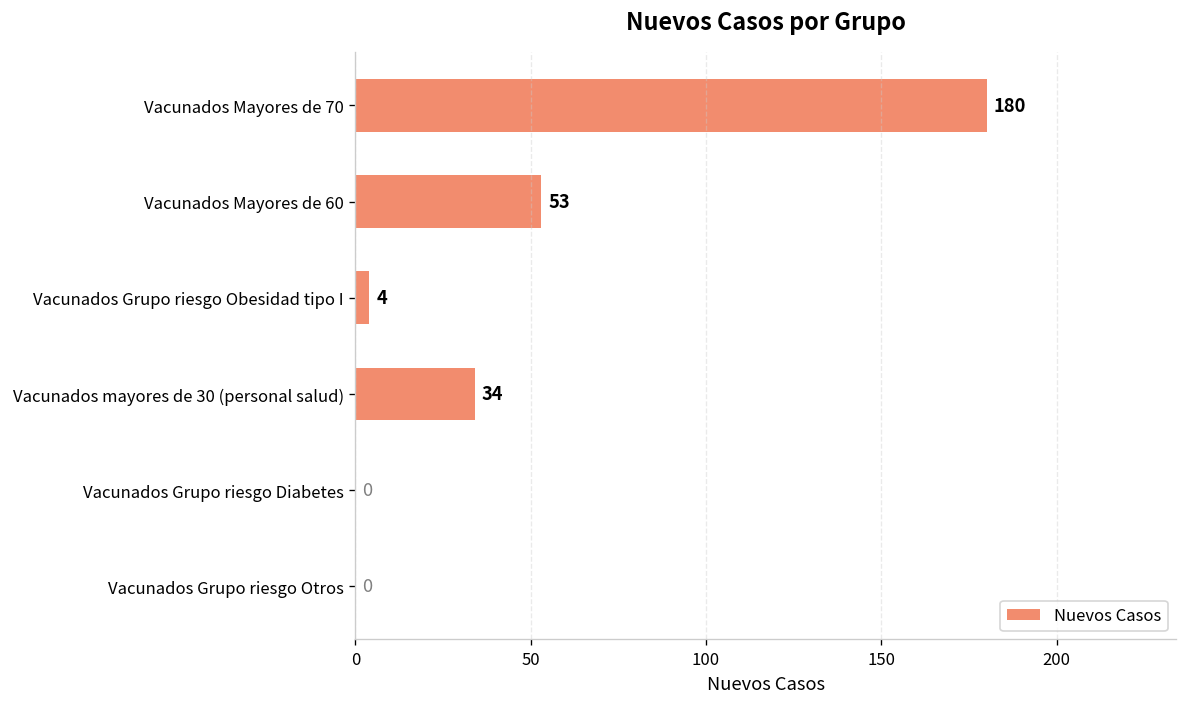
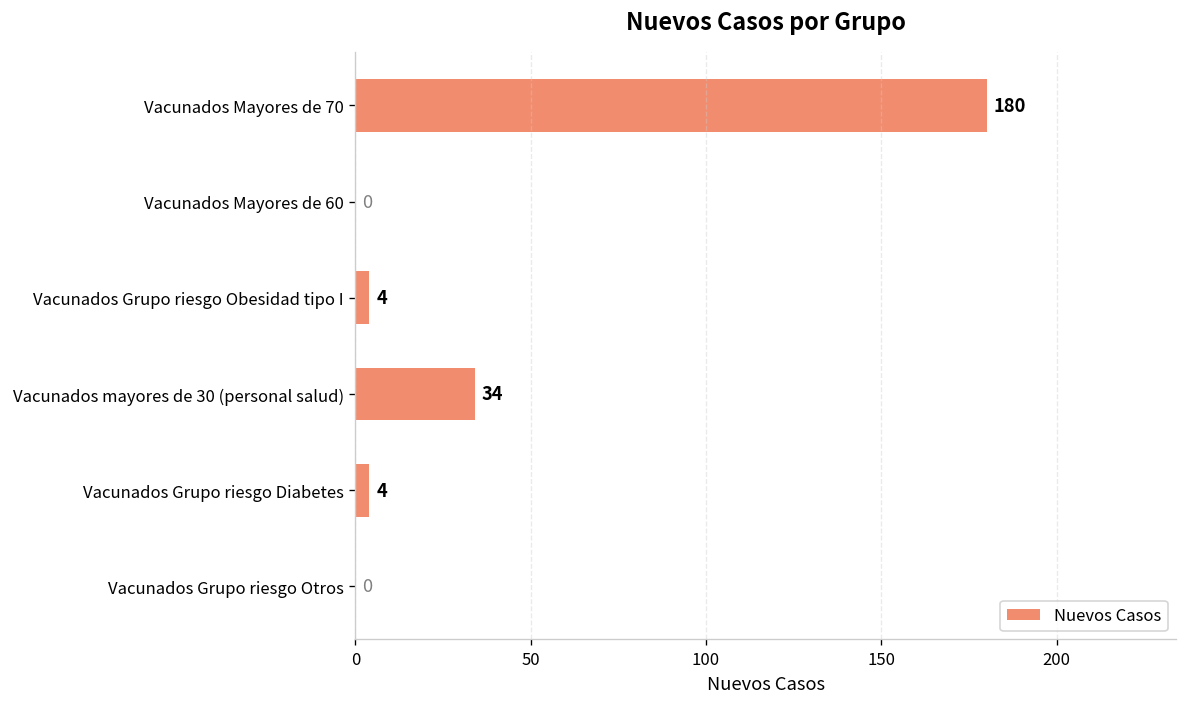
  {
    "Vacunados Mayores de 70": 180,
-   "Vacunados Mayores de 60": 53,
+   "Vacunados Mayores de 60": 0,
    "Vacunados Grupo riesgo Obesidad tipo I": 4,
    "Vacunados mayores de 30 (personal salud)": 34,
-   "Vacunados Grupo riesgo Diabetes": 0,
+   "Vacunados Grupo riesgo Diabetes": 4,
    "Vacunados Grupo riesgo Otros": 0
  }
